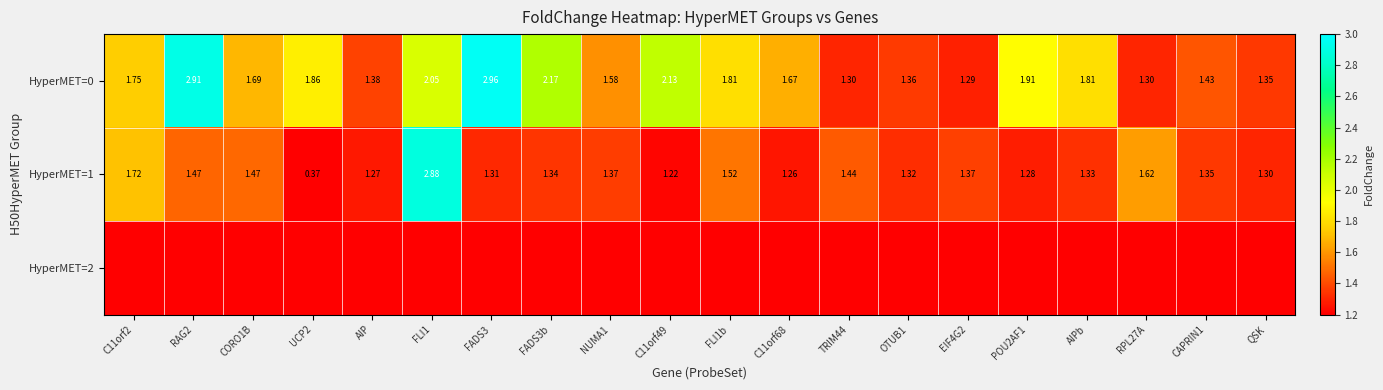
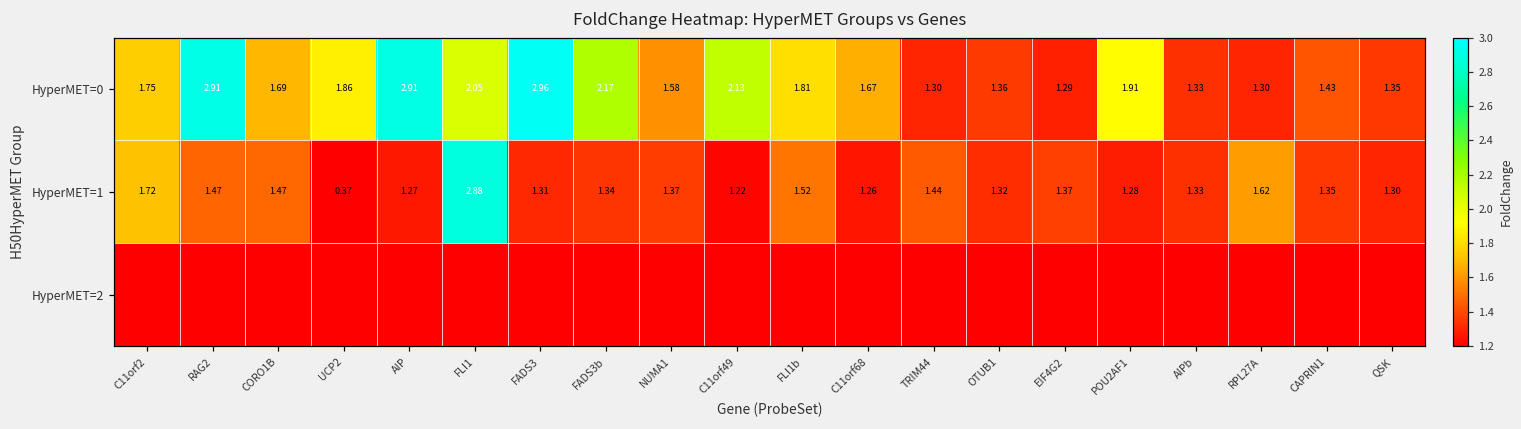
  {
    "HyperMET=0": {
      "C11orf2": 1.75,
      "RAG2": 2.91,
      "CORO1B": 1.69,
      "UCP2": 1.86,
-     "AIP": 1.38,
+     "AIP": 2.91,
      "FLI1": 2.05,
      "FADS3": 2.96,
      "FADS3b": 2.17,
      "NUMA1": 1.58,
      "C11orf49": 2.13,
      "FLI1b": 1.81,
      "C11orf68": 1.67,
      "TRIM44": 1.30,
      "OTUB1": 1.36,
      "EIF4G2": 1.29,
      "POU2AF1": 1.91,
-     "AIPb": 1.81,
+     "AIPb": 1.33,
      "RPL27A": 1.30,
      "CAPRIN1": 1.43,
      "QSK": 1.35
    },
    "HyperMET=1": {
      "C11orf2": 1.72,
      "RAG2": 1.47,
      "CORO1B": 1.47,
      "UCP2": 0.37,
      "AIP": 1.27,
      "FLI1": 2.88,
      "FADS3": 1.31,
      "FADS3b": 1.34,
      "NUMA1": 1.37,
      "C11orf49": 1.22,
      "FLI1b": 1.52,
      "C11orf68": 1.26,
      "TRIM44": 1.44,
      "OTUB1": 1.32,
      "EIF4G2": 1.37,
      "POU2AF1": 1.28,
      "AIPb": 1.33,
      "RPL27A": 1.62,
      "CAPRIN1": 1.35,
      "QSK": 1.30
    }
  }
